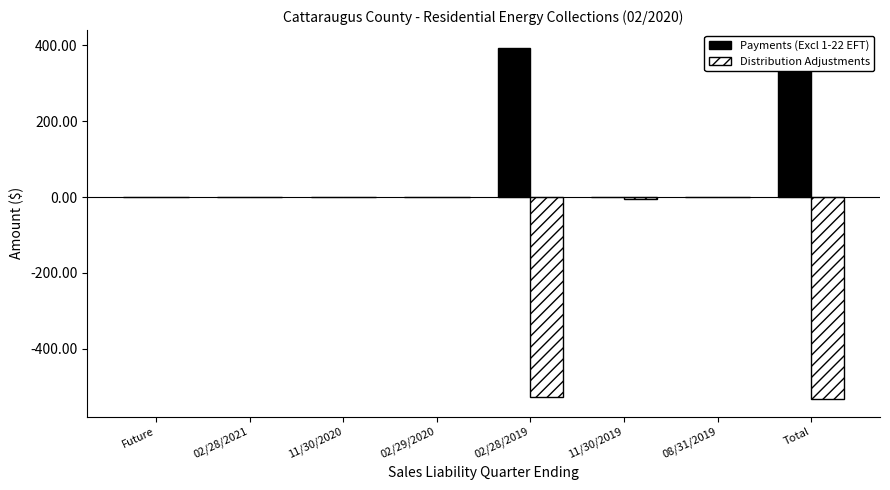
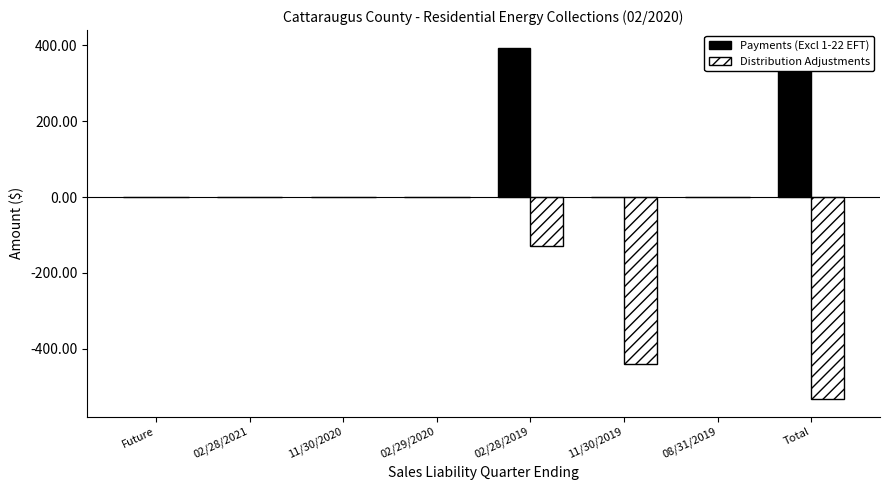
  {
    "Payments (Excl 1-22 EFT)": {
      "Future": 0,
      "02/28/2021": 0,
      "11/30/2020": 0,
      "02/29/2020": 0,
      "02/28/2019": 390,
      "11/30/2019": 0,
      "08/31/2019": 0
    },
    "Distribution Adjustments": {
      "Future": 0,
      "02/28/2021": 0,
      "11/30/2020": 0,
      "02/29/2020": 0,
-     "02/28/2019": -530,
-     "11/30/2019": 0,
+     "02/28/2019": -130,
+     "11/30/2019": -440,
      "08/31/2019": 0,
      "Total": -530
    }
  }
